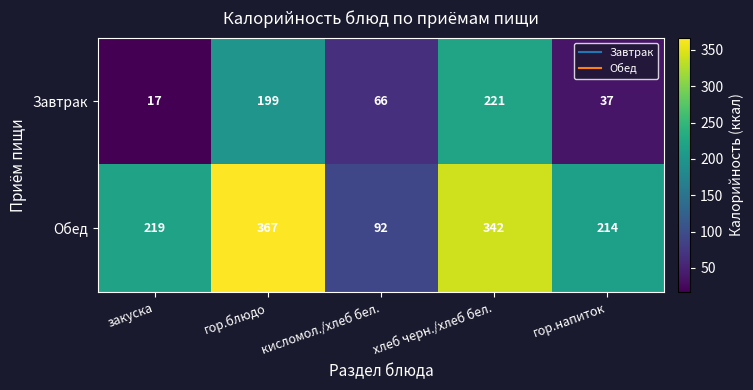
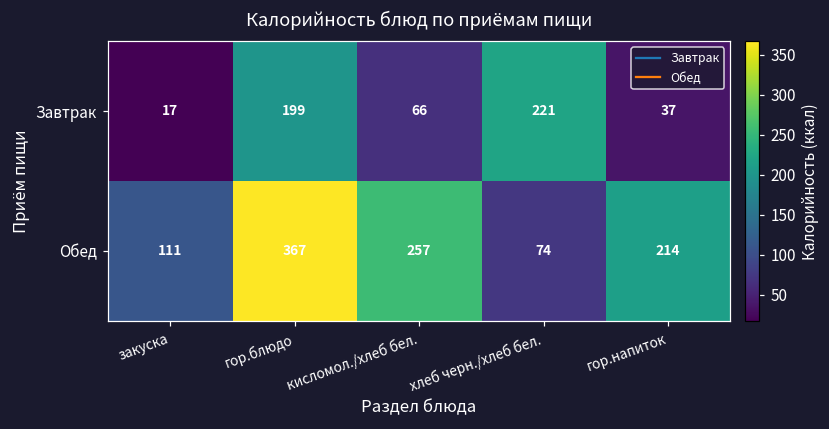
  {
    "Завтрак": {
      "закуска": 17,
      "гор.блюдо": 199,
      "кисломол./хлеб бел.": 66,
      "хлеб черн./хлеб бел.": 221,
      "гор.напиток": 37
    },
    "Обед": {
-     "закуска": 219,
+     "закуска": 111,
      "гор.блюдо": 367,
-     "кисломол./хлеб бел.": 92,
-     "хлеб черн./хлеб бел.": 342,
+     "кисломол./хлеб бел.": 257,
+     "хлеб черн./хлеб бел.": 74,
      "гор.напиток": 214
    }
  }
